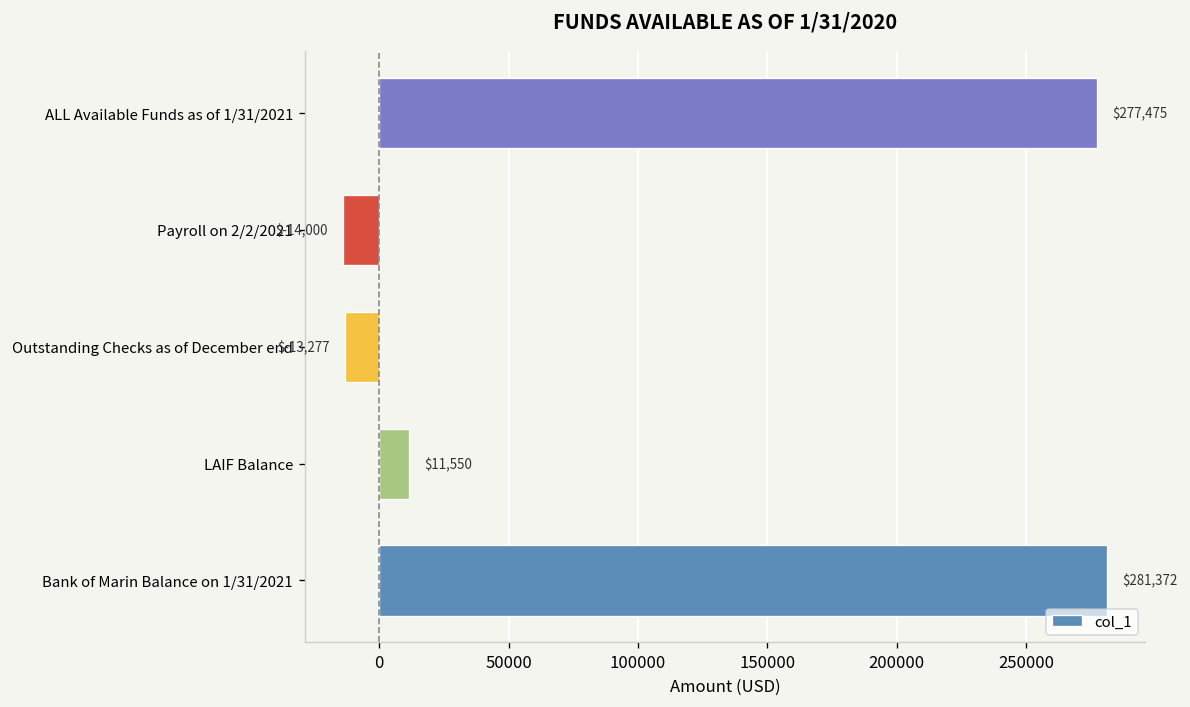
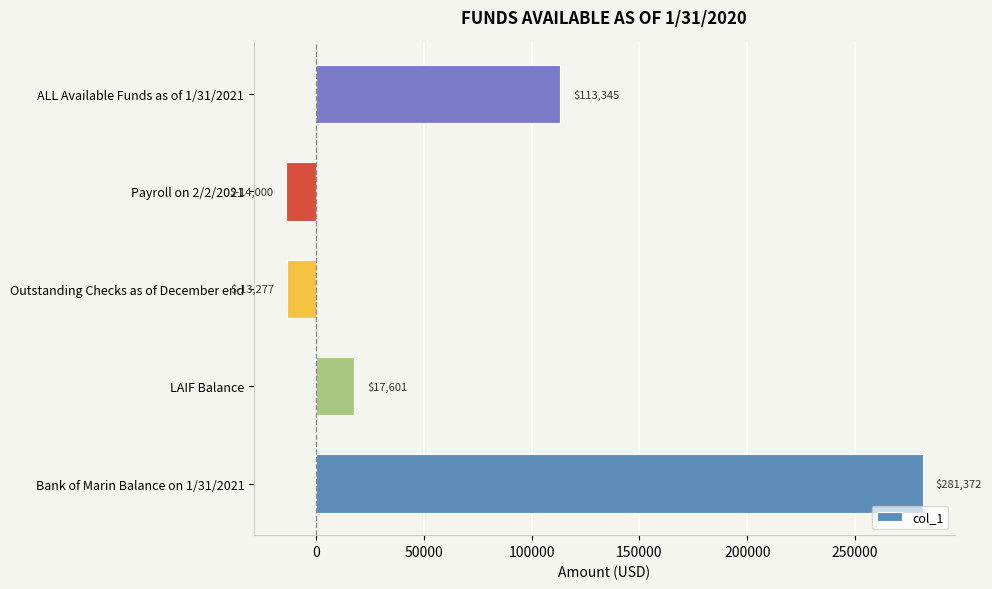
  {
-   "ALL Available Funds as of 1/31/2021": "$277,475",
+   "ALL Available Funds as of 1/31/2021": "$113,345",
    "Payroll on 2/2/2021": "$-14,000",
    "Outstanding Checks as of December end": "$-13,277",
-   "LAIF Balance": "$11,550",
+   "LAIF Balance": "$17,601",
    "Bank of Marin Balance on 1/31/2021": "$281,372"
  }
